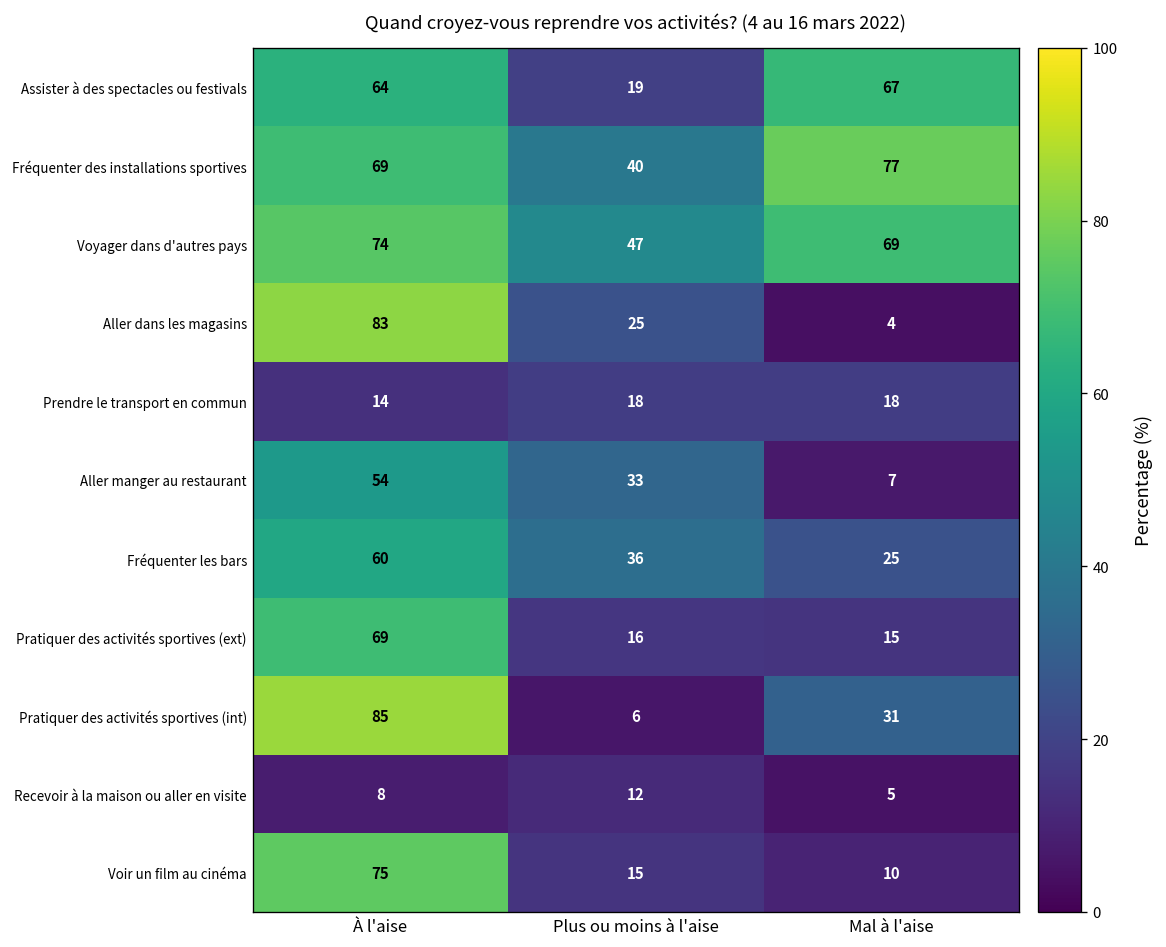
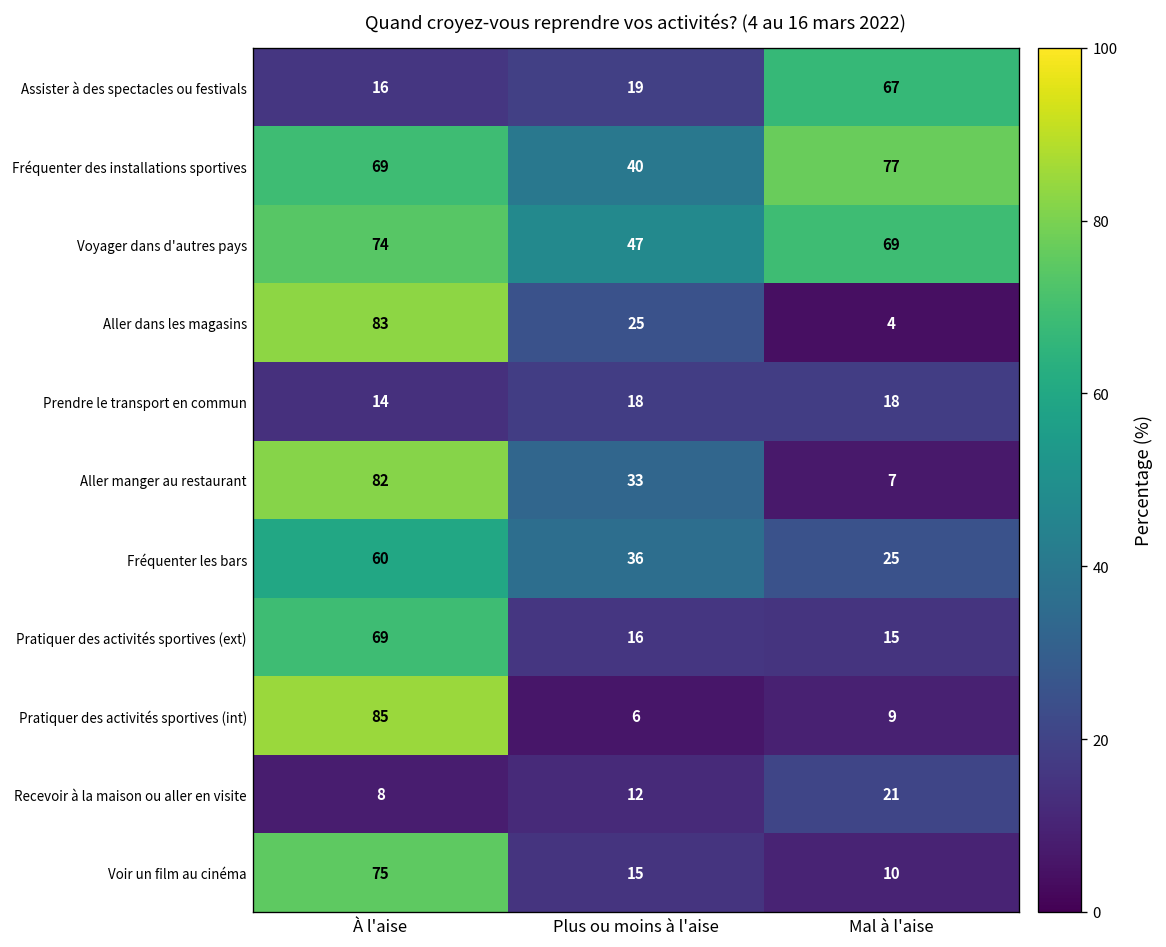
  {
    "Assister à des spectacles ou festivals": {
-     "À l'aise": 64,
+     "À l'aise": 16,
      "Plus ou moins à l'aise": 19,
      "Mal à l'aise": 67
    },
    "Fréquenter des installations sportives": {
      "À l'aise": 69,
      "Plus ou moins à l'aise": 40,
      "Mal à l'aise": 77
    },
    "Voyager dans d'autres pays": {
      "À l'aise": 74,
      "Plus ou moins à l'aise": 47,
      "Mal à l'aise": 69
    },
    "Aller dans les magasins": {
      "À l'aise": 83,
      "Plus ou moins à l'aise": 25,
      "Mal à l'aise": 4
    },
    "Prendre le transport en commun": {
      "À l'aise": 14,
      "Plus ou moins à l'aise": 18,
      "Mal à l'aise": 18
    },
    "Aller manger au restaurant": {
-     "À l'aise": 54,
+     "À l'aise": 82,
      "Plus ou moins à l'aise": 33,
      "Mal à l'aise": 7
    },
    "Fréquenter les bars": {
      "À l'aise": 60,
      "Plus ou moins à l'aise": 36,
      "Mal à l'aise": 25
    },
    "Pratiquer des activités sportives (ext)": {
      "À l'aise": 69,
      "Plus ou moins à l'aise": 16,
      "Mal à l'aise": 15
    },
    "Pratiquer des activités sportives (int)": {
      "À l'aise": 85,
      "Plus ou moins à l'aise": 6,
-     "Mal à l'aise": 31
+     "Mal à l'aise": 9
    },
    "Recevoir à la maison ou aller en visite": {
      "À l'aise": 8,
      "Plus ou moins à l'aise": 12,
-     "Mal à l'aise": 5
+     "Mal à l'aise": 21
    },
    "Voir un film au cinéma": {
      "À l'aise": 75,
      "Plus ou moins à l'aise": 15,
      "Mal à l'aise": 10
    }
  }
